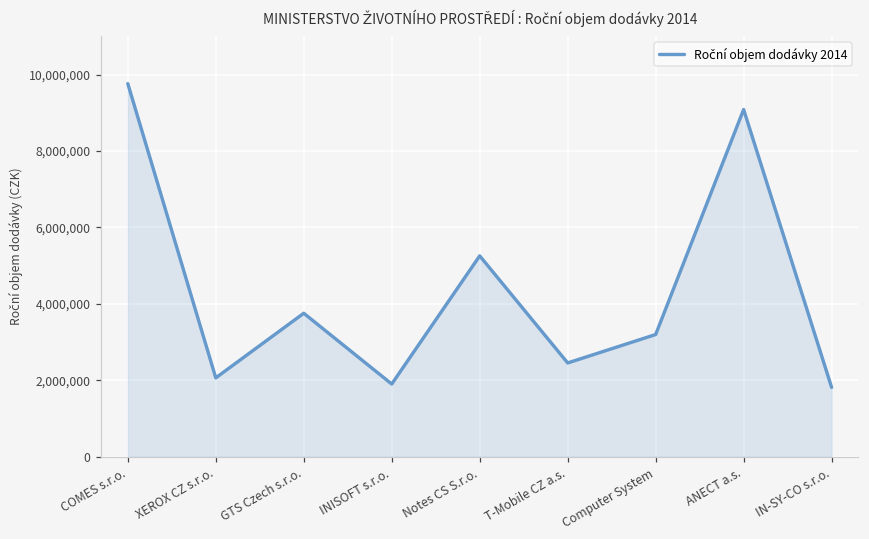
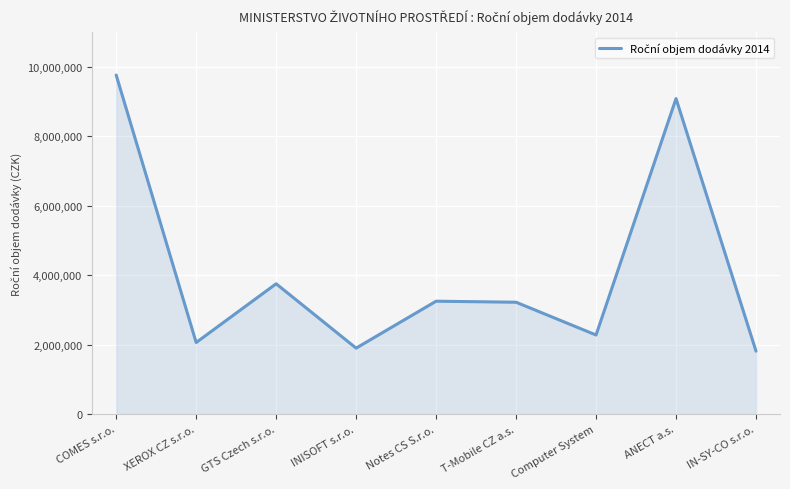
  {
    "COMES s.r.o.": "9,800,000",
    "XEROX CZ s.r.o.": "2,100,000",
    "GTS Czech s.r.o.": "3,800,000",
    "INISOFT s.r.o.": "1,900,000",
-   "Notes CS S.r.o.": "5,300,000",
-   "T-Mobile CZ a.s.": "2,500,000",
-   "Computer System": "3,200,000",
+   "Notes CS S.r.o.": "3,200,000",
+   "T-Mobile CZ a.s.": "3,200,000",
+   "Computer System": "2,300,000",
    "ANECT a.s.": "9,100,000",
    "IN-SY-CO s.r.o.": "1,800,000"
  }
